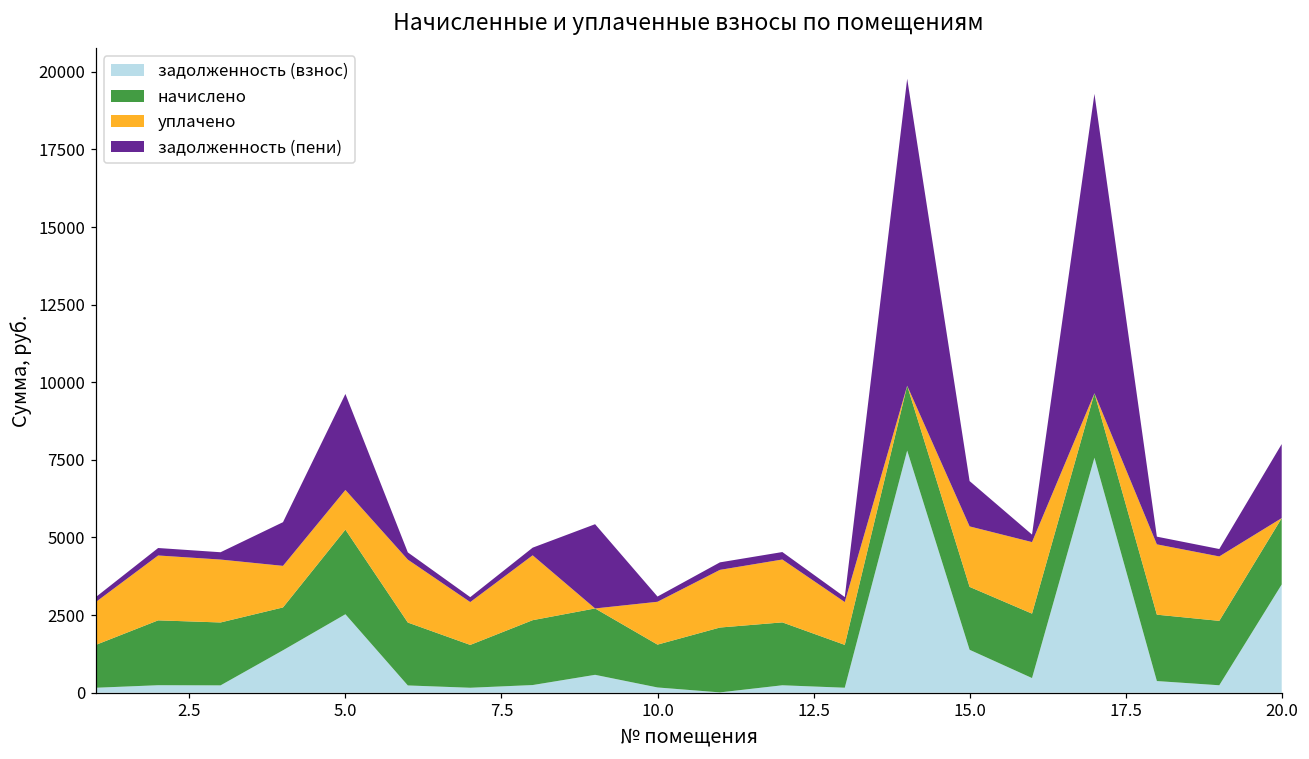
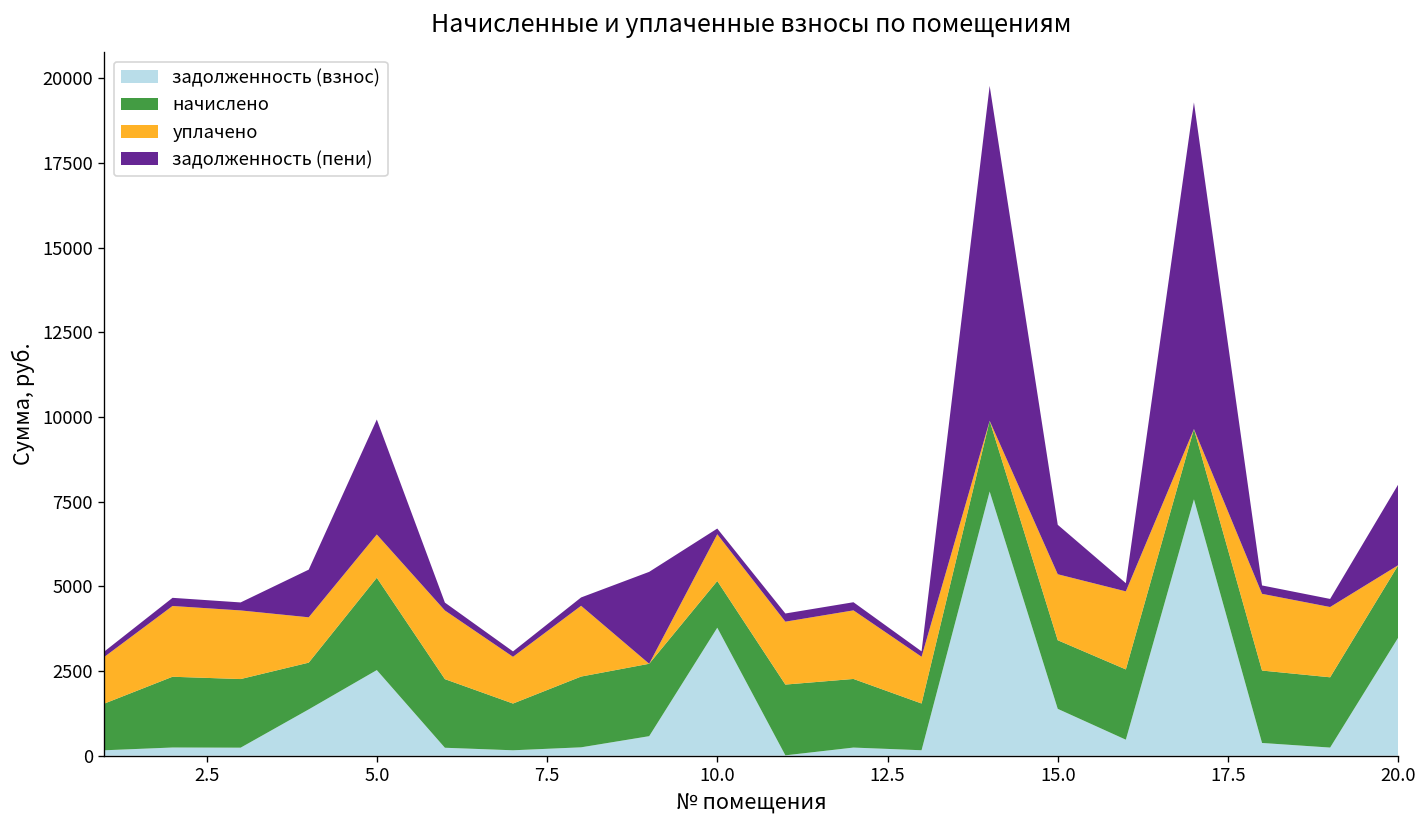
  {
    "задолженность (взнос)": {
      "5.0": 2500,
-     "10.0": 200,
+     "10.0": 3800,
      "15.0": 1400,
      "20.0": 3500
    },
    "начислено": {
      "5.0": 2700,
      "10.0": 1400,
      "15.0": 2000
    },
    "уплачено": {
      "5.0": 1300,
      "10.0": 1400,
      "15.0": 1900
    },
    "задолженность (пени)": {
-     "5.0": 3100,
+     "5.0": 3400,
      "10.0": 200,
      "15.0": 1500,
      "20.0": 2400
    }
  }
